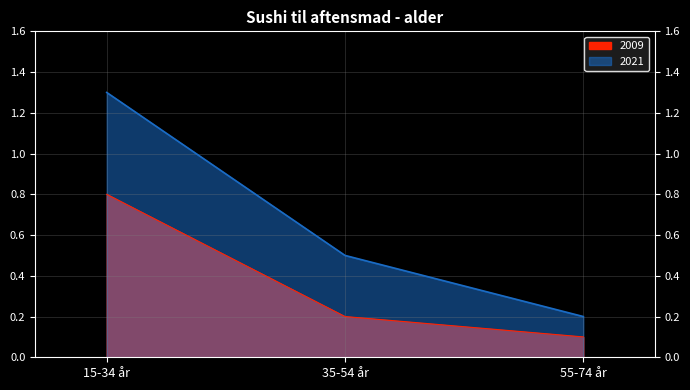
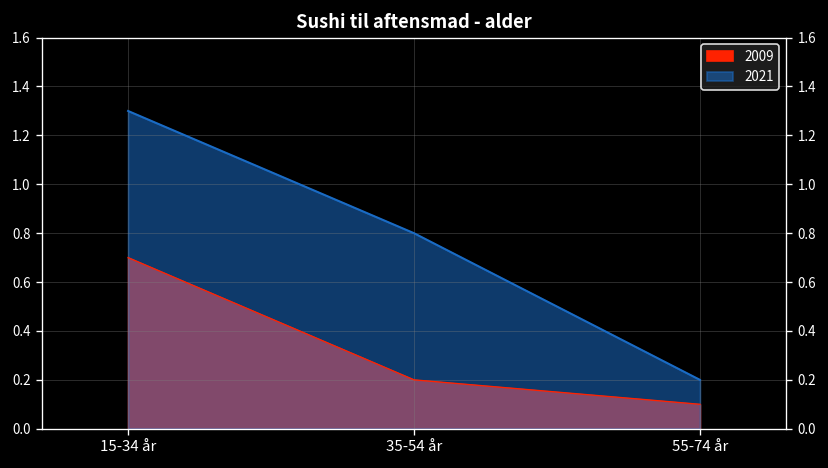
  {
    "2009": {
-     "15-34 år": 0.8,
+     "15-34 år": 0.7,
      "35-54 år": 0.2,
      "55-74 år": 0.1
    },
    "2021": {
      "15-34 år": 1.3,
-     "35-54 år": 0.5,
+     "35-54 år": 0.8,
      "55-74 år": 0.2
    }
  }
